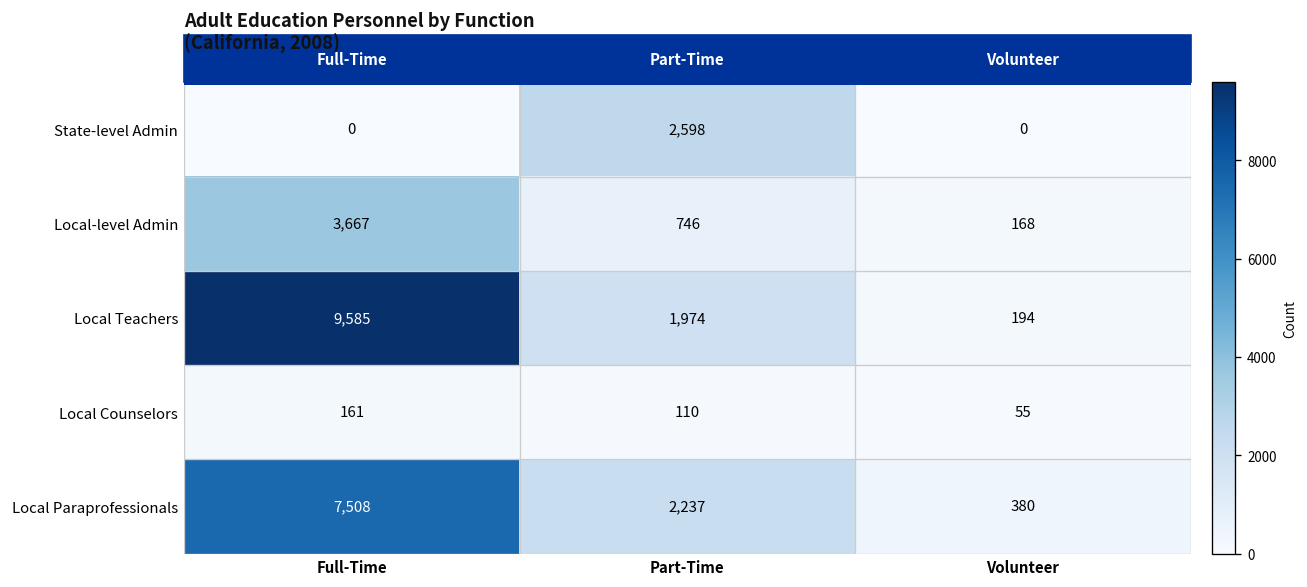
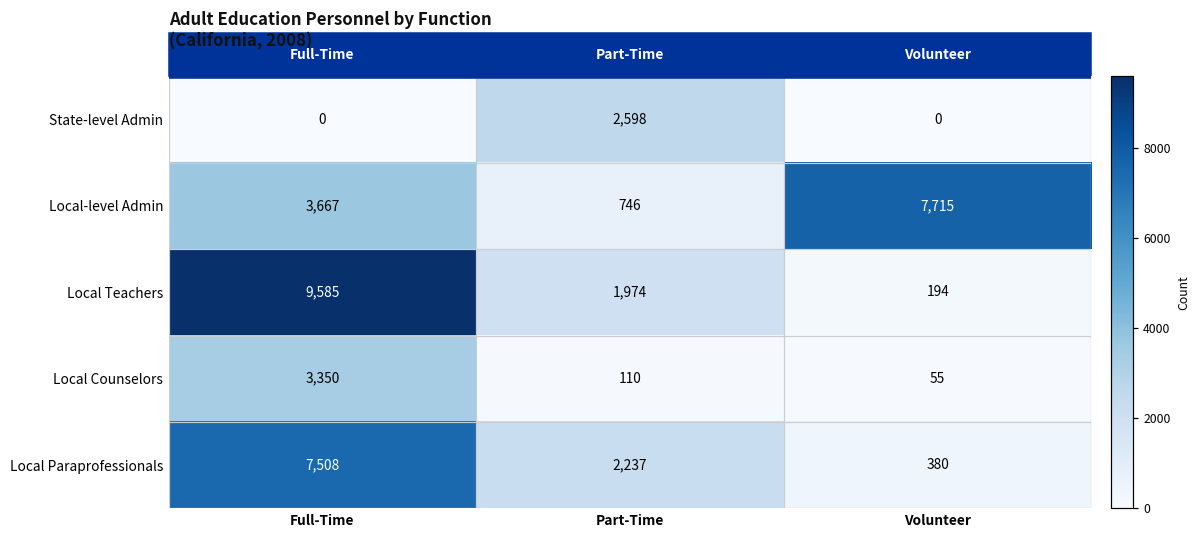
  {
    "State-level Admin": {
      "Full-Time": "0",
      "Part-Time": "2,598",
      "Volunteer": "0"
    },
    "Local-level Admin": {
      "Full-Time": "3,667",
      "Part-Time": "746",
-     "Volunteer": "168"
+     "Volunteer": "7,715"
    },
    "Local Teachers": {
      "Full-Time": "9,585",
      "Part-Time": "1,974",
      "Volunteer": "194"
    },
    "Local Counselors": {
-     "Full-Time": "161",
+     "Full-Time": "3,350",
      "Part-Time": "110",
      "Volunteer": "55"
    },
    "Local Paraprofessionals": {
      "Full-Time": "7,508",
      "Part-Time": "2,237",
      "Volunteer": "380"
    }
  }
